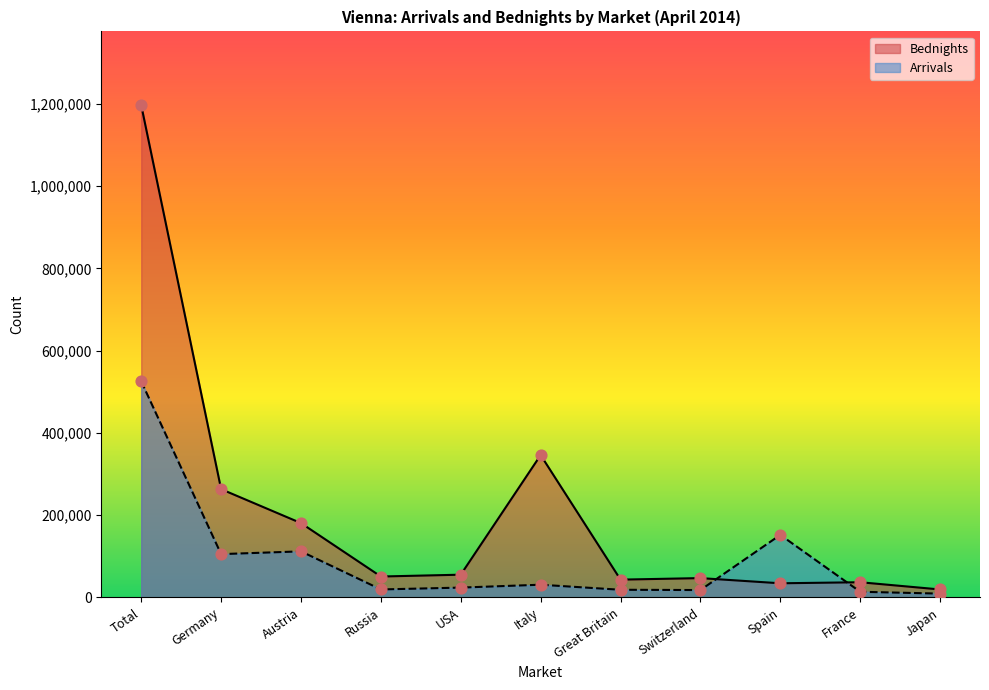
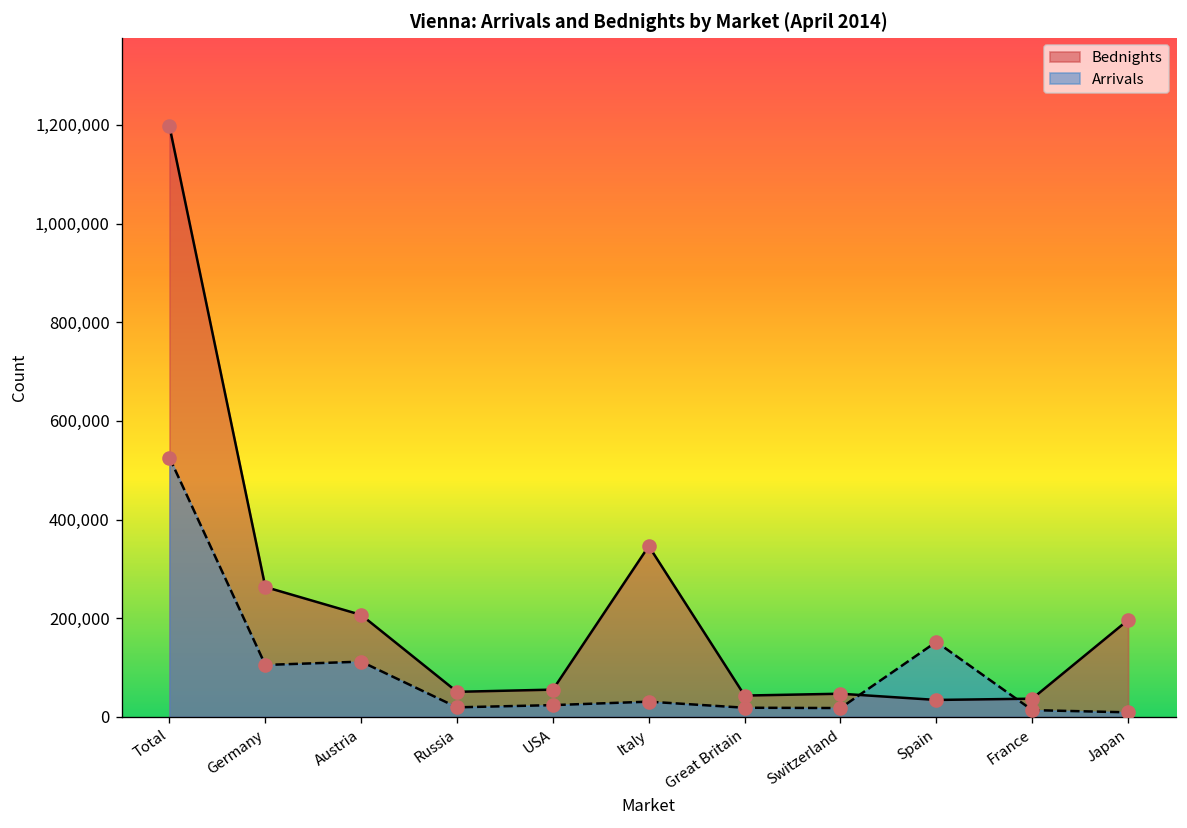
  {
    "Bednights": {
      "Total": "1,200,000",
      "Germany": "260,000",
-     "Austria": "180,000",
+     "Austria": "210,000",
      "Russia": "50,000",
      "USA": "60,000",
      "Italy": "350,000",
      "Great Britain": "40,000",
      "Switzerland": "50,000",
      "Spain": "30,000",
      "France": "40,000",
-     "Japan": "20,000"
+     "Japan": "200,000"
    },
    "Arrivals": {
      "Total": "530,000",
      "Germany": "110,000",
      "Austria": "110,000",
      "Russia": "20,000",
      "USA": "20,000",
      "Italy": "30,000",
      "Great Britain": "20,000",
      "Switzerland": "20,000",
      "Spain": "150,000",
      "France": "10,000",
      "Japan": "10,000"
    }
  }
